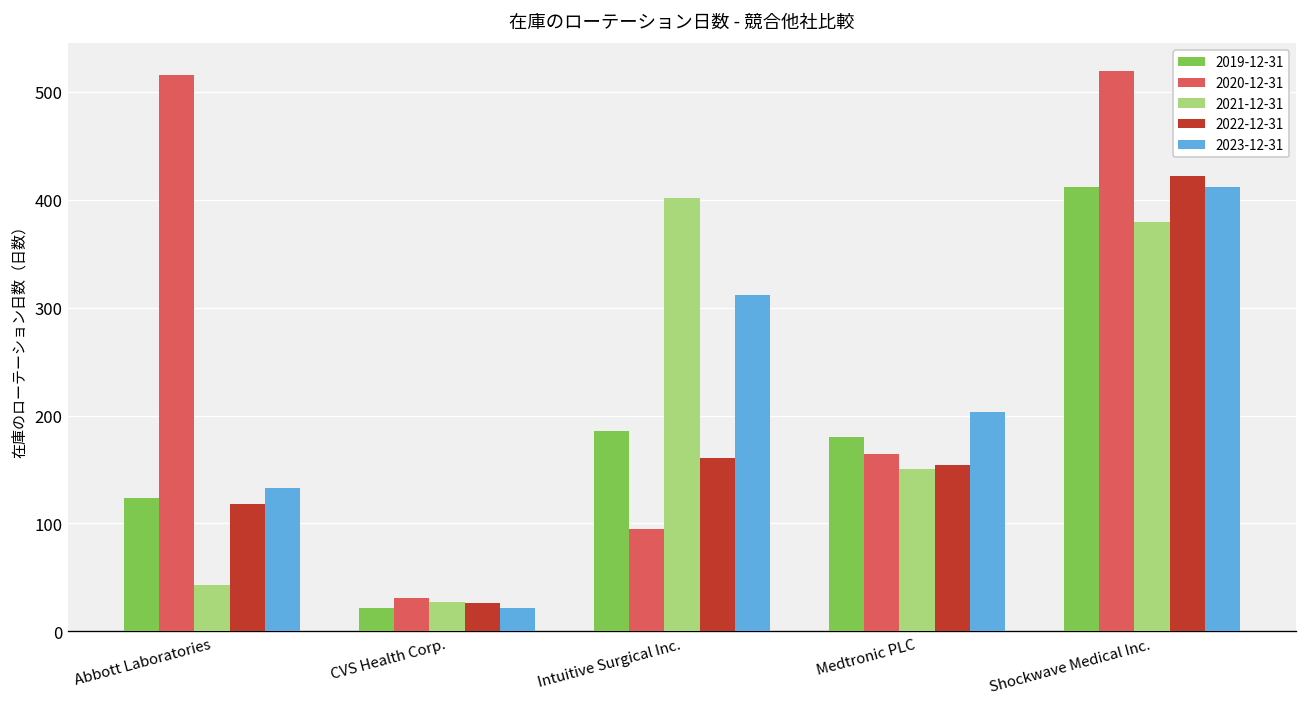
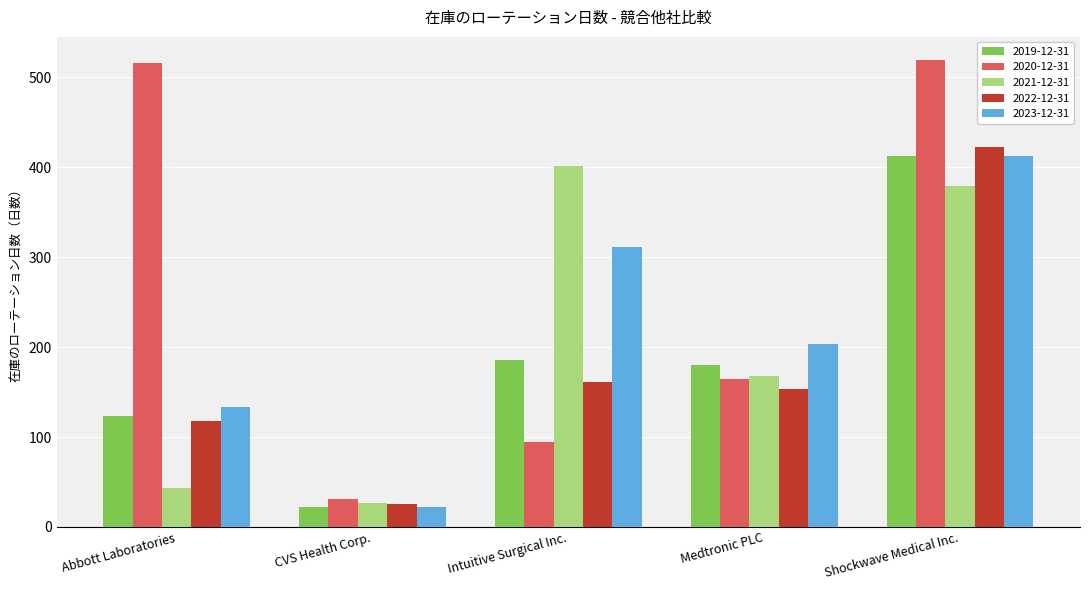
  {
    "2019-12-31": {
      "Abbott Laboratories": 120,
      "CVS Health Corp.": 20,
      "Intuitive Surgical Inc.": 190,
      "Medtronic PLC": 180,
      "Shockwave Medical Inc.": 410
    },
    "2020-12-31": {
      "Abbott Laboratories": 520,
      "CVS Health Corp.": 30,
      "Intuitive Surgical Inc.": 90,
      "Medtronic PLC": 160,
      "Shockwave Medical Inc.": 520
    },
    "2021-12-31": {
      "Abbott Laboratories": 40,
      "CVS Health Corp.": 30,
      "Intuitive Surgical Inc.": 400,
-     "Medtronic PLC": 150,
+     "Medtronic PLC": 170,
      "Shockwave Medical Inc.": 380
    },
    "2022-12-31": {
      "Abbott Laboratories": 120,
      "CVS Health Corp.": 30,
      "Intuitive Surgical Inc.": 160,
      "Medtronic PLC": 150,
      "Shockwave Medical Inc.": 420
    },
    "2023-12-31": {
      "Abbott Laboratories": 130,
      "CVS Health Corp.": 20,
      "Intuitive Surgical Inc.": 310,
      "Medtronic PLC": 200,
      "Shockwave Medical Inc.": 410
    }
  }
